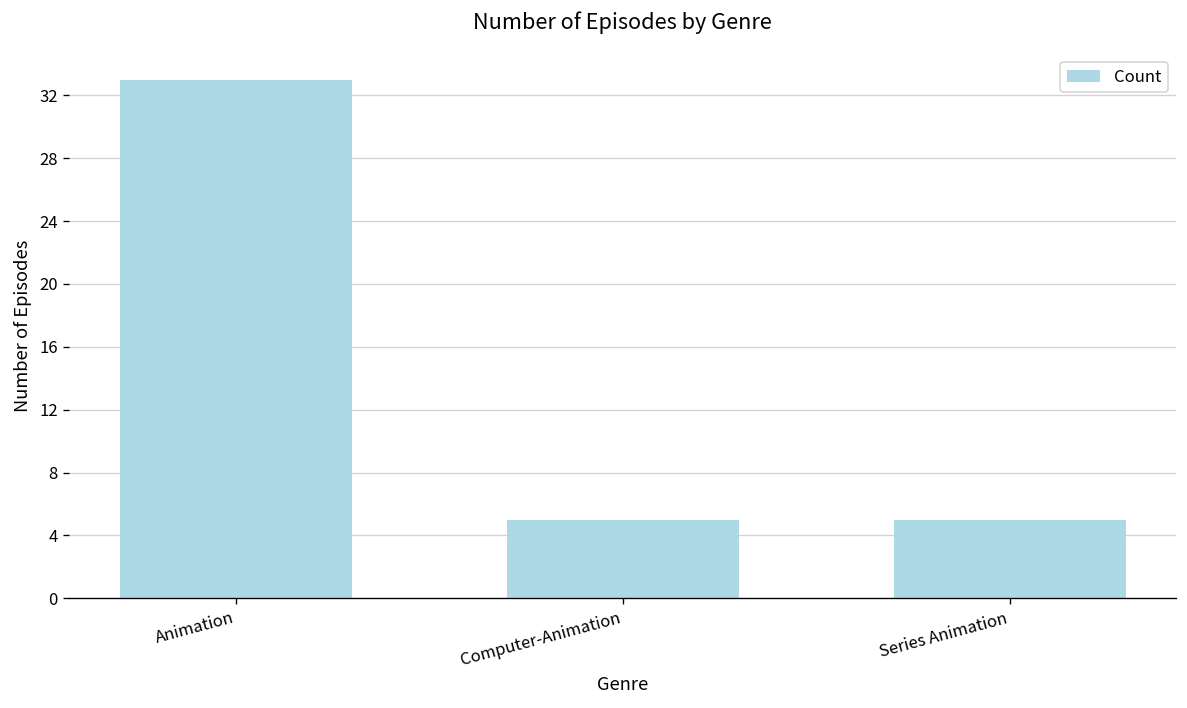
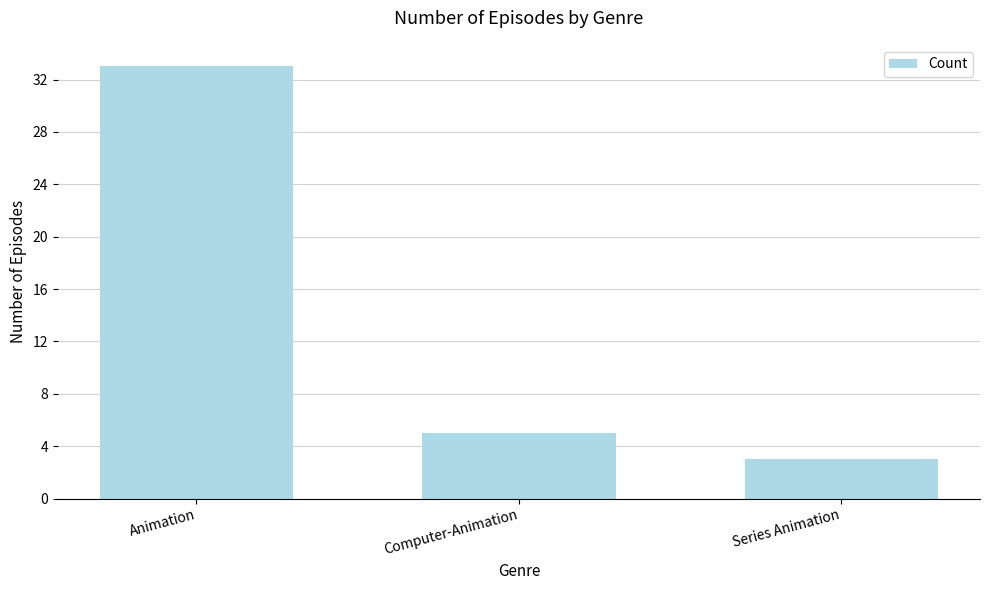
  {
    "Animation": 33,
    "Computer-Animation": 5,
-   "Series Animation": 5
+   "Series Animation": 3
  }
